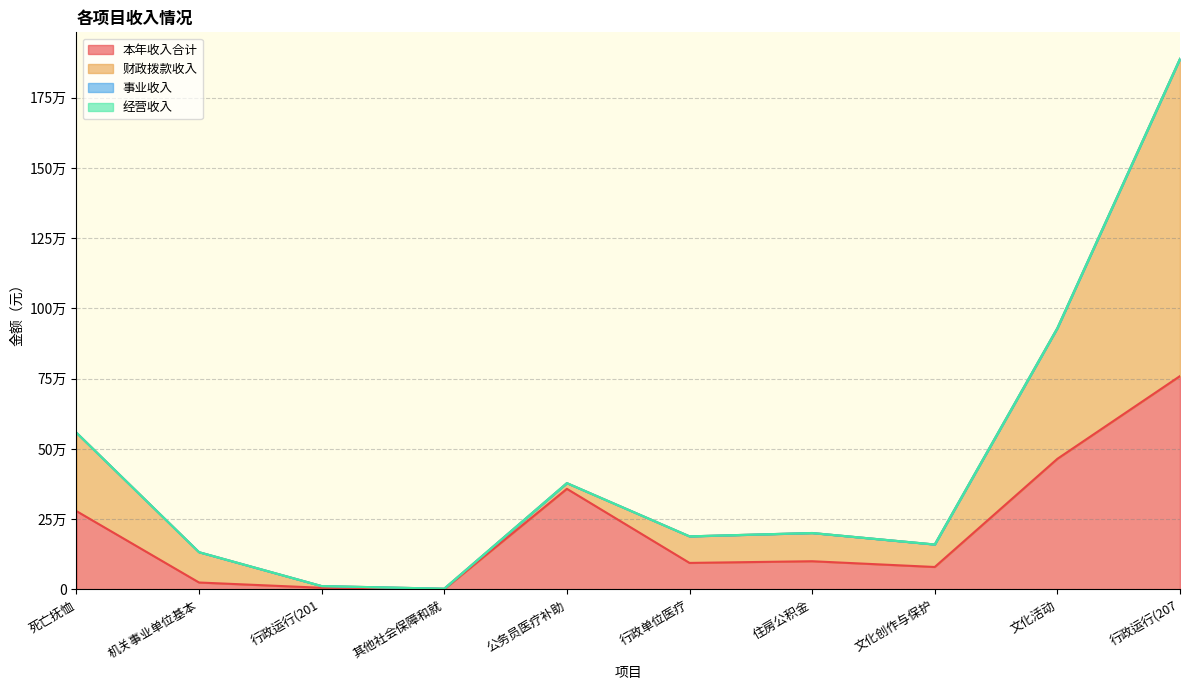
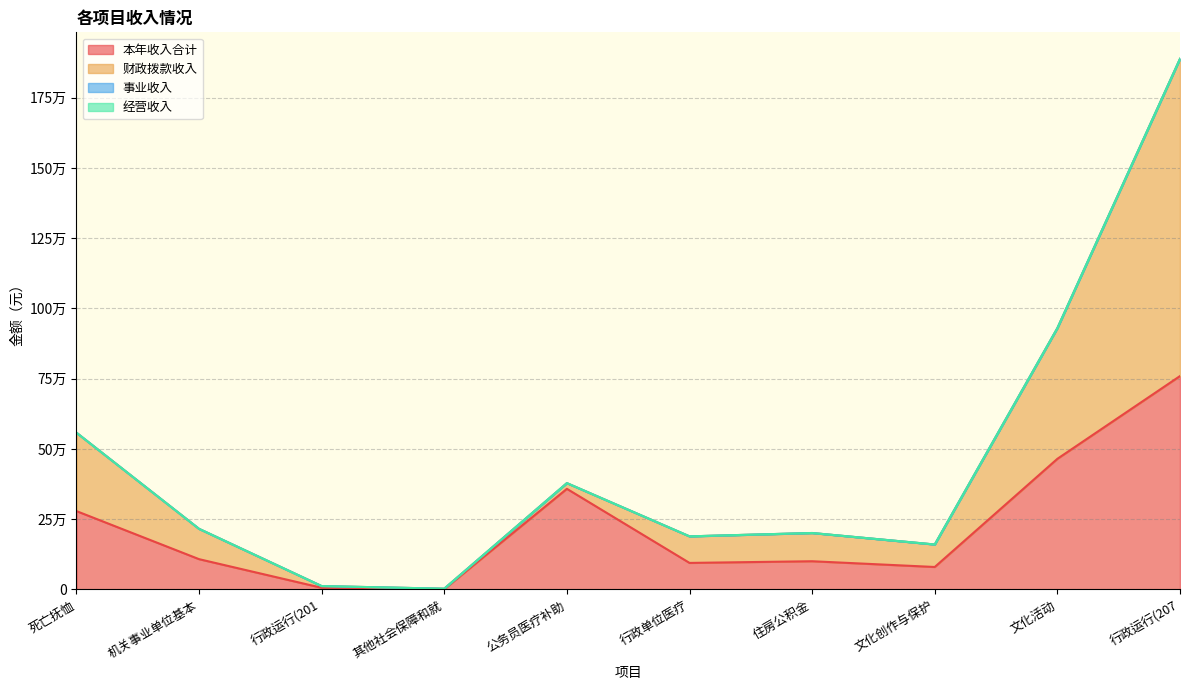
  {
    "本年收入合计": {
      "死亡抚恤": "28万",
-     "机关事业单位基本": "2万",
+     "机关事业单位基本": "11万",
      "公务员医疗补助": "36万",
      "行政单位医疗": "9万",
      "住房公积金": "10万",
      "文化创作与保护": "8万",
      "文化活动": "47万",
      "行政运行(207": "76万"
    }
  }
